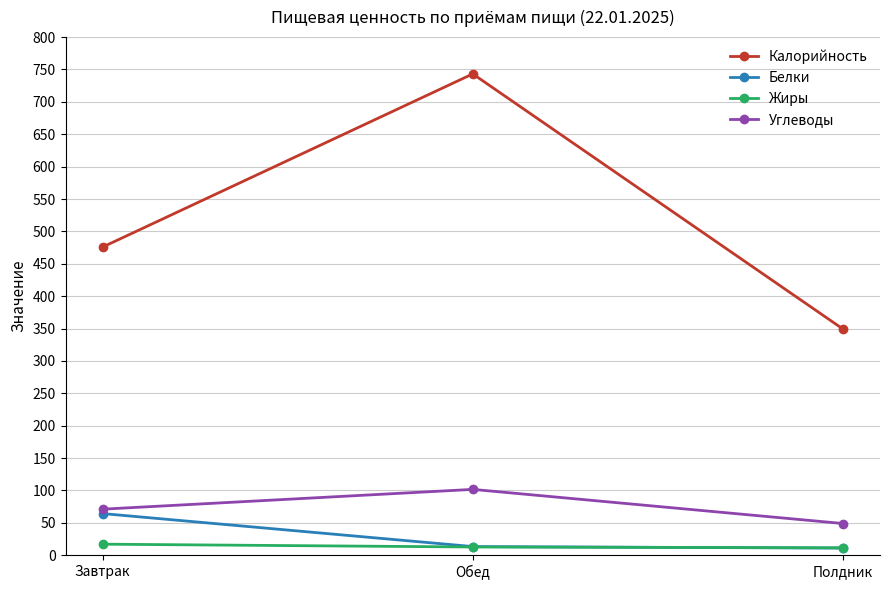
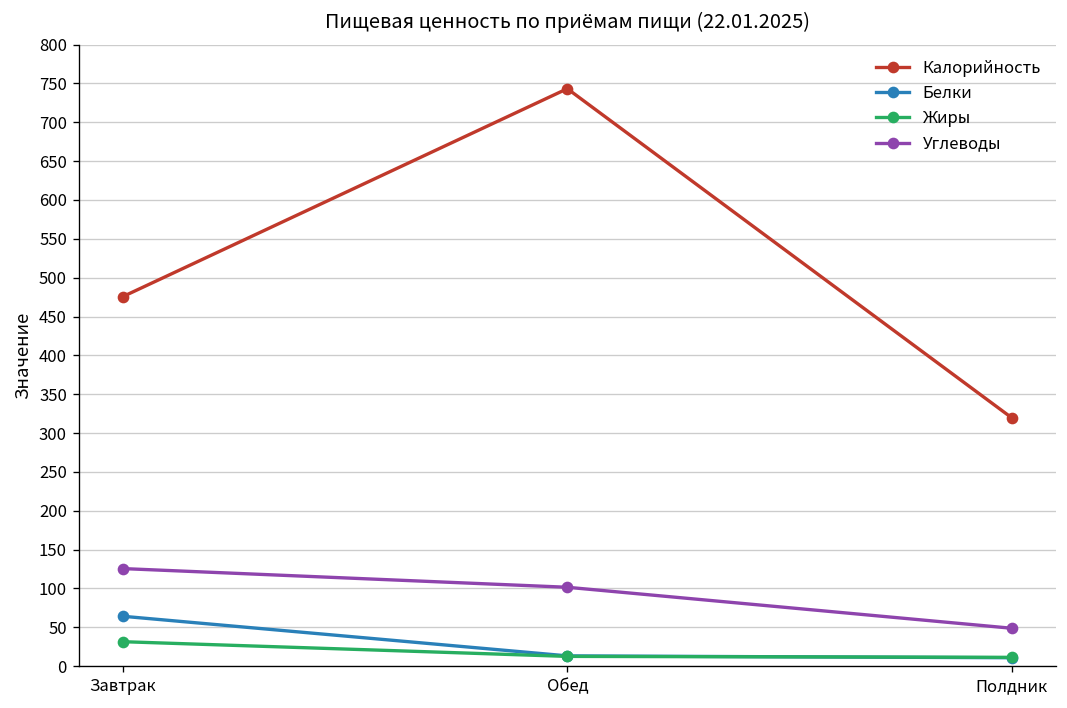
  {
    "Калорийность": {
      "Завтрак": 480,
      "Обед": 740,
-     "Полдник": 350
+     "Полдник": 320
    },
    "Белки": {
      "Завтрак": 60
    },
    "Жиры": {
-     "Завтрак": 20
+     "Завтрак": 30
    },
    "Углеводы": {
-     "Завтрак": 70,
+     "Завтрак": 130,
      "Обед": 100,
      "Полдник": 50
    }
  }
